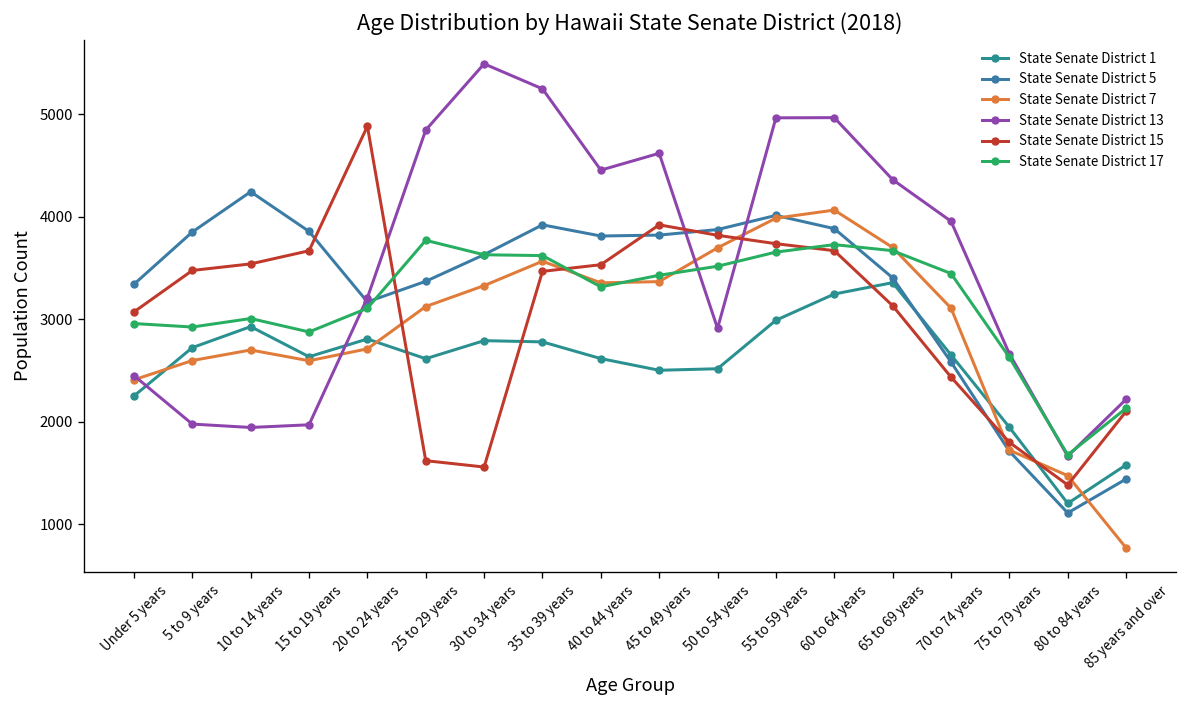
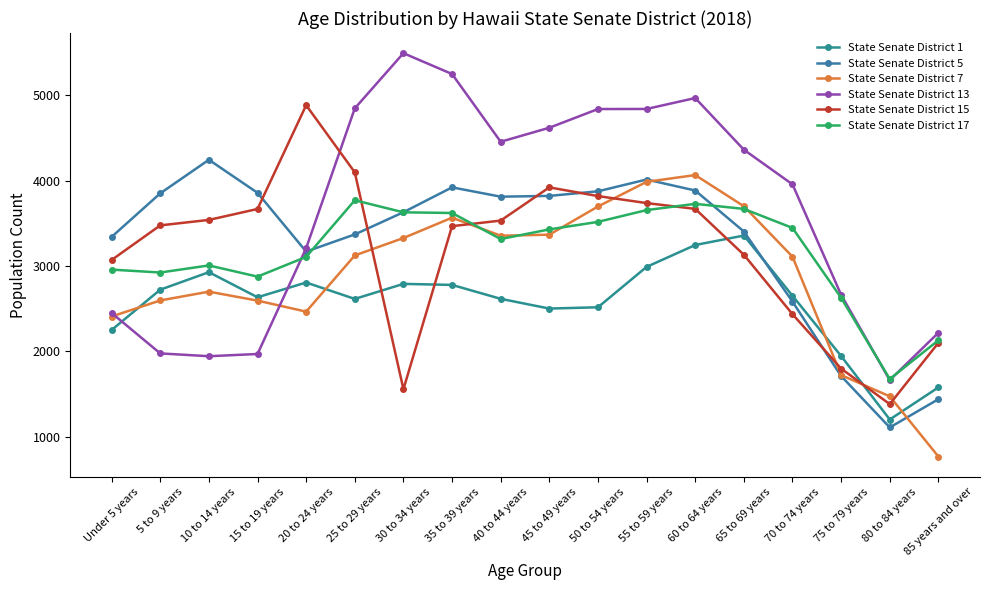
  {
    "State Senate District 7": {
      "Under 5 years": 2400,
      "5 to 9 years": 2600,
      "10 to 14 years": 2700,
      "15 to 19 years": 2600,
-     "20 to 24 years": 2700,
+     "20 to 24 years": 2500,
      "25 to 29 years": 3100,
      "30 to 34 years": 3300,
      "35 to 39 years": 3600,
      "40 to 44 years": 3400,
      "45 to 49 years": 3400,
      "50 to 54 years": 3700,
      "60 to 64 years": 4100,
      "65 to 69 years": 3700,
      "70 to 74 years": 3100,
      "80 to 84 years": 1500,
      "85 years and over": 800
    },
    "State Senate District 13": {
      "Under 5 years": 2400,
      "5 to 9 years": 2000,
      "10 to 14 years": 1900,
      "15 to 19 years": 2000,
      "20 to 24 years": 3200,
      "25 to 29 years": 4800,
      "30 to 34 years": 5500,
      "35 to 39 years": 5200,
      "40 to 44 years": 4500,
      "45 to 49 years": 4600,
-     "50 to 54 years": 2900,
-     "55 to 59 years": 5000,
+     "50 to 54 years": 4800,
+     "55 to 59 years": 4800,
      "60 to 64 years": 5000,
      "65 to 69 years": 4400,
      "70 to 74 years": 4000,
      "75 to 79 years": 2700,
      "85 years and over": 2200
    },
    "State Senate District 15": {
      "Under 5 years": 3100,
      "5 to 9 years": 3500,
      "10 to 14 years": 3500,
      "15 to 19 years": 3700,
      "20 to 24 years": 4900,
-     "25 to 29 years": 1600,
+     "25 to 29 years": 4100,
      "30 to 34 years": 1600,
      "35 to 39 years": 3500,
      "40 to 44 years": 3500,
      "45 to 49 years": 3900,
      "50 to 54 years": 3800,
      "55 to 59 years": 3700,
      "60 to 64 years": 3700,
      "65 to 69 years": 3100,
      "70 to 74 years": 2400,
      "75 to 79 years": 1800,
      "80 to 84 years": 1400,
      "85 years and over": 2100
    }
  }
